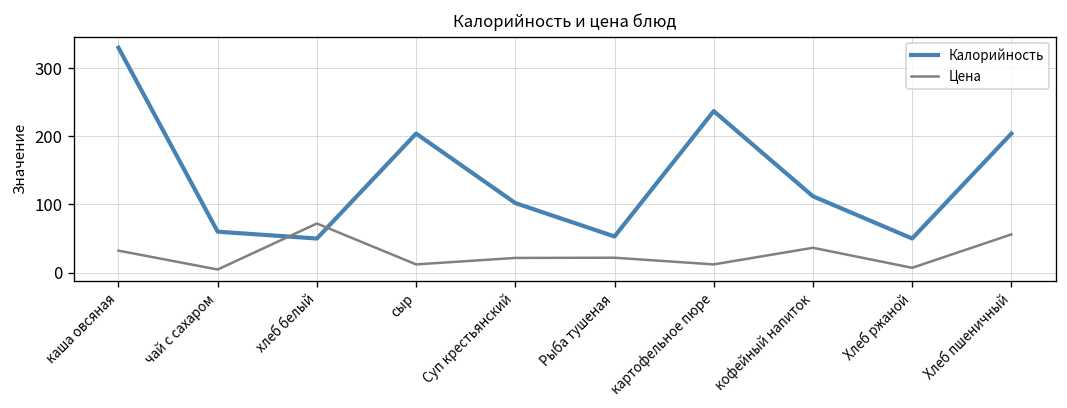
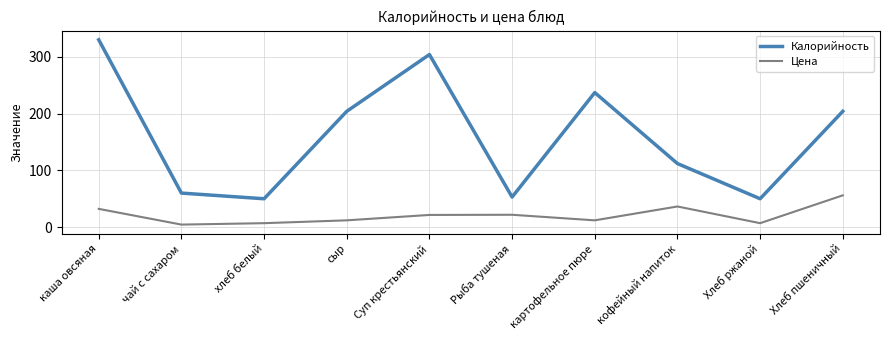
  {
    "Калорийность": {
      "каша овсяная": 330,
      "чай с сахаром": 60,
      "хлеб белый": 50,
      "сыр": 200,
-     "Суп крестьянский": 100,
+     "Суп крестьянский": 300,
      "Рыба тушеная": 50,
      "картофельное пюре": 240,
      "кофейный напиток": 110,
      "Хлеб ржаной": 50,
      "Хлеб пшеничный": 200
    },
    "Цена": {
      "каша овсяная": 30,
      "чай с сахаром": 0,
-     "хлеб белый": 70,
+     "хлеб белый": 10,
      "сыр": 10,
      "Суп крестьянский": 20,
      "Рыба тушеная": 20,
      "картофельное пюре": 10,
      "кофейный напиток": 40,
      "Хлеб ржаной": 10,
      "Хлеб пшеничный": 60
    }
  }
